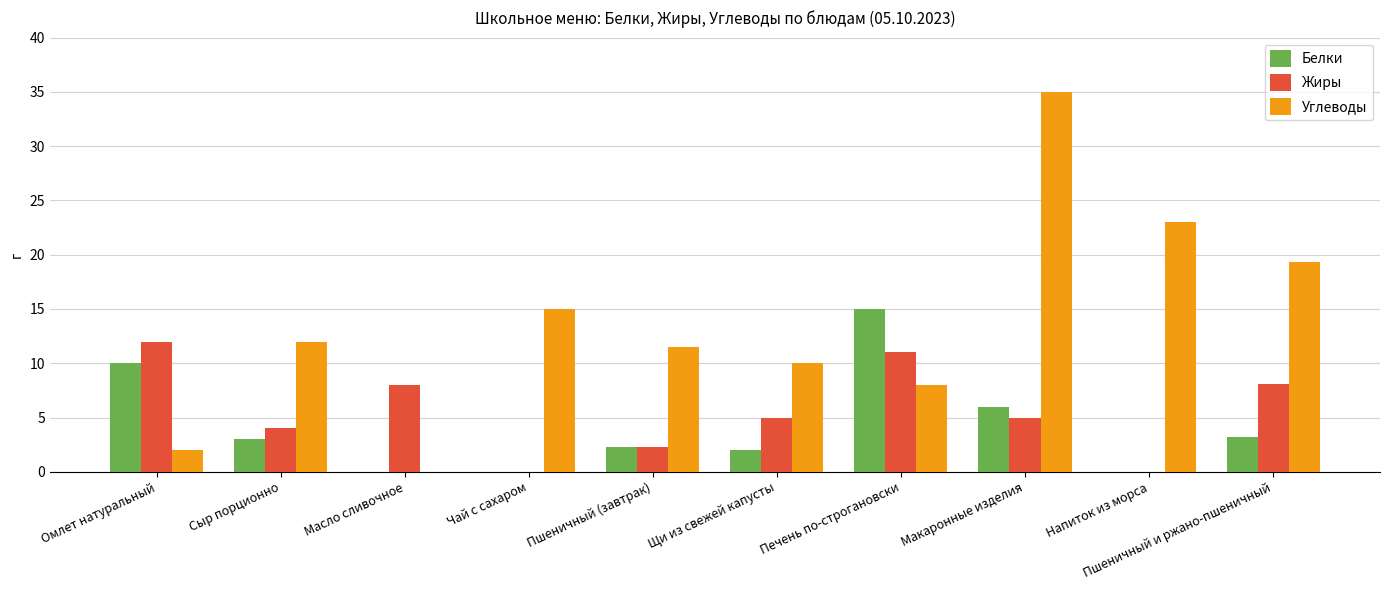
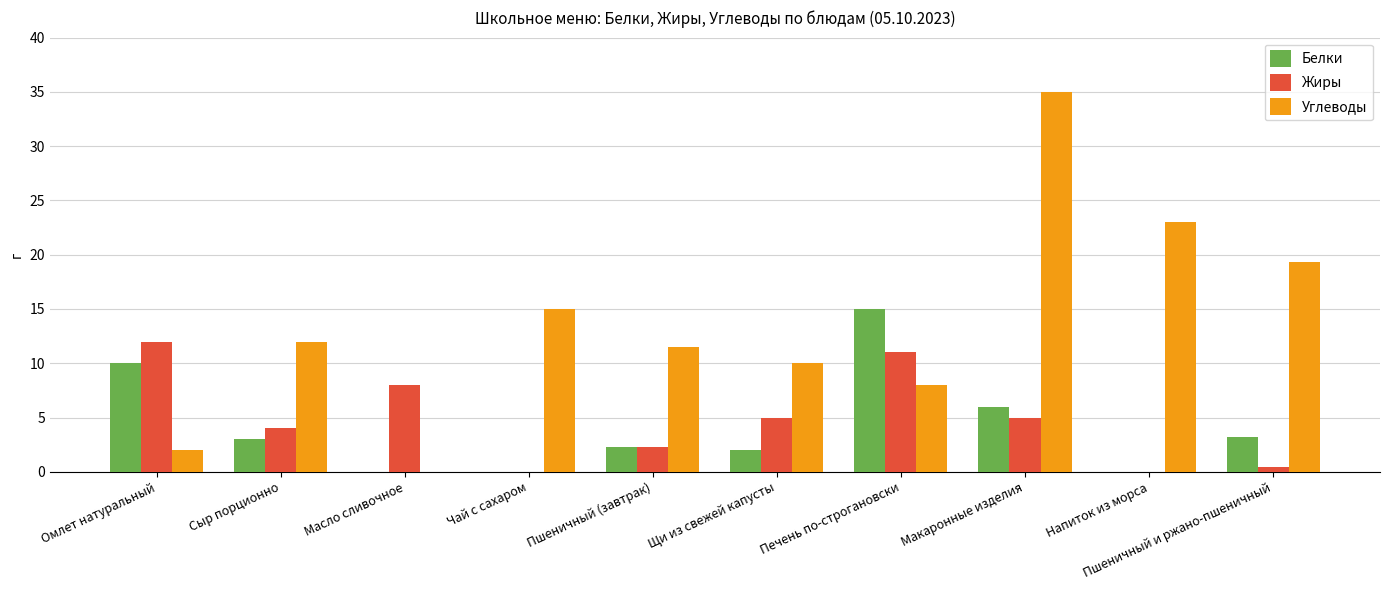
  {
    "Белки": {
      "Омлет натуральный": 10.0,
      "Сыр порционно": 3.0,
      "Масло сливочное": 0.0,
      "Чай с сахаром": 0.0,
      "Пшеничный (завтрак)": 2.3,
      "Щи из свежей капусты": 2.0,
      "Печень по-строгановски": 15.0,
      "Макаронные изделия": 6.0,
      "Напиток из морса": 0.0,
      "Пшеничный и ржано-пшеничный": 3.2
    },
    "Жиры": {
      "Омлет натуральный": 12.0,
      "Сыр порционно": 4.0,
      "Масло сливочное": 8.0,
      "Чай с сахаром": 0.0,
      "Пшеничный (завтрак)": 2.3,
      "Щи из свежей капусты": 5.0,
      "Печень по-строгановски": 11.0,
      "Макаронные изделия": 5.0,
      "Напиток из морса": 0.0,
-     "Пшеничный и ржано-пшеничный": 8.1
+     "Пшеничный и ржано-пшеничный": 0.4
    },
    "Углеводы": {
      "Омлет натуральный": 2.0,
      "Сыр порционно": 12.0,
      "Масло сливочное": 0.0,
      "Чай с сахаром": 15.0,
      "Пшеничный (завтрак)": 11.5,
      "Щи из свежей капусты": 10.0,
      "Печень по-строгановски": 8.0,
      "Макаронные изделия": 35.0,
      "Напиток из морса": 23.0,
      "Пшеничный и ржано-пшеничный": 19.3
    }
  }
